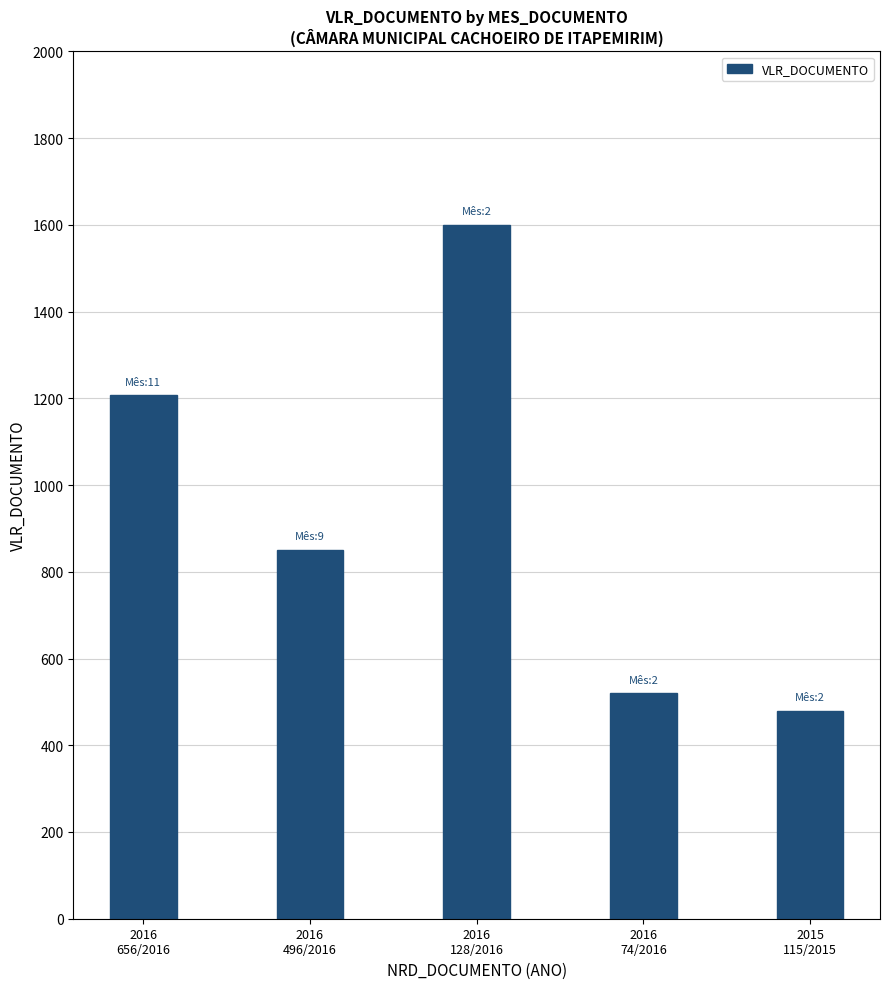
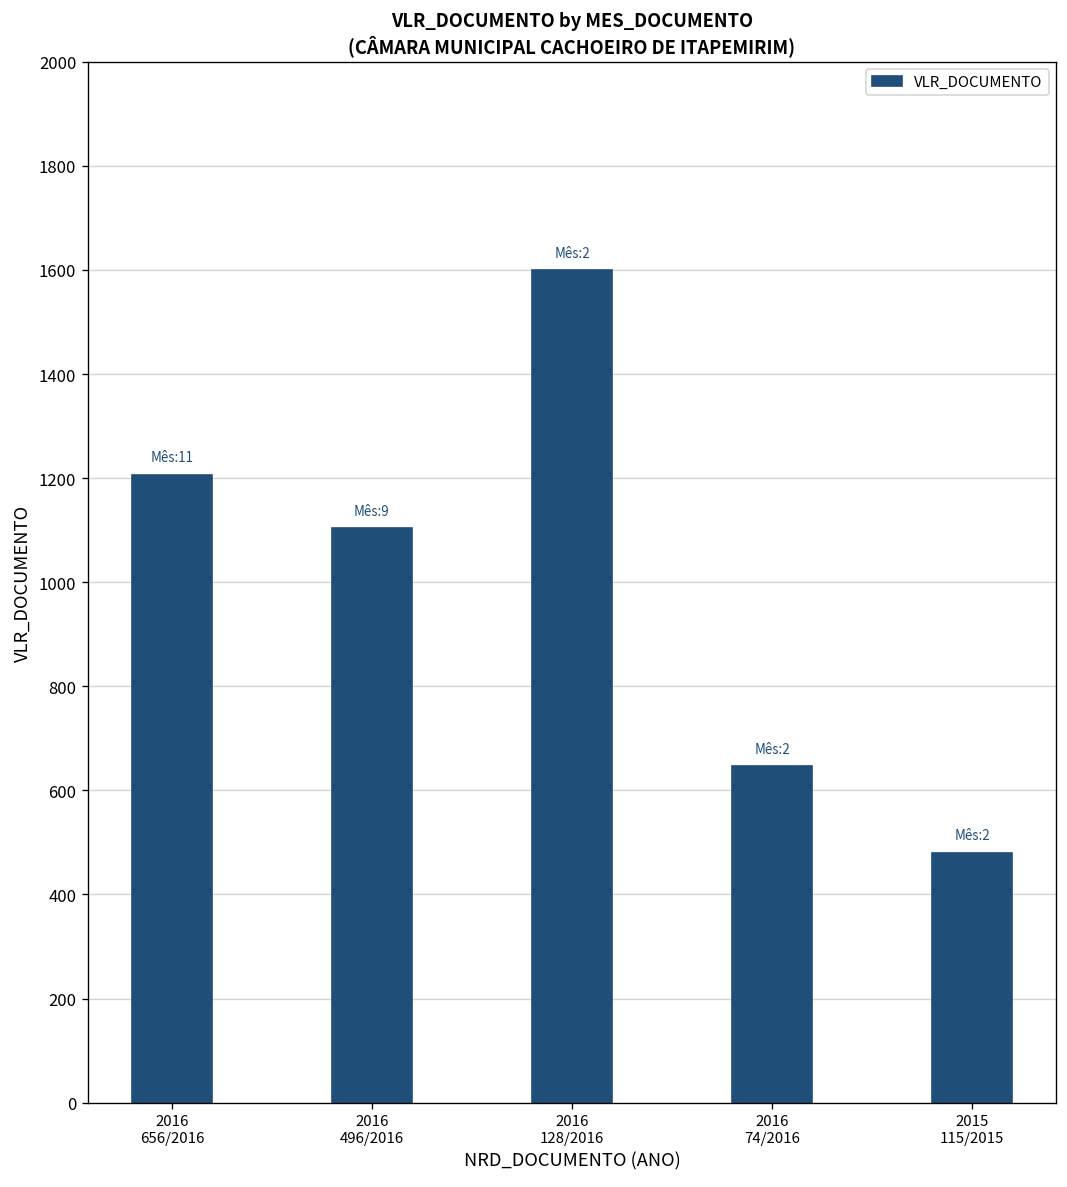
  {
-   "2016 496/2016": 850,
-   "2016 74/2016": 520
+   "2016 496/2016": 1100,
+   "2016 74/2016": 650
  }
